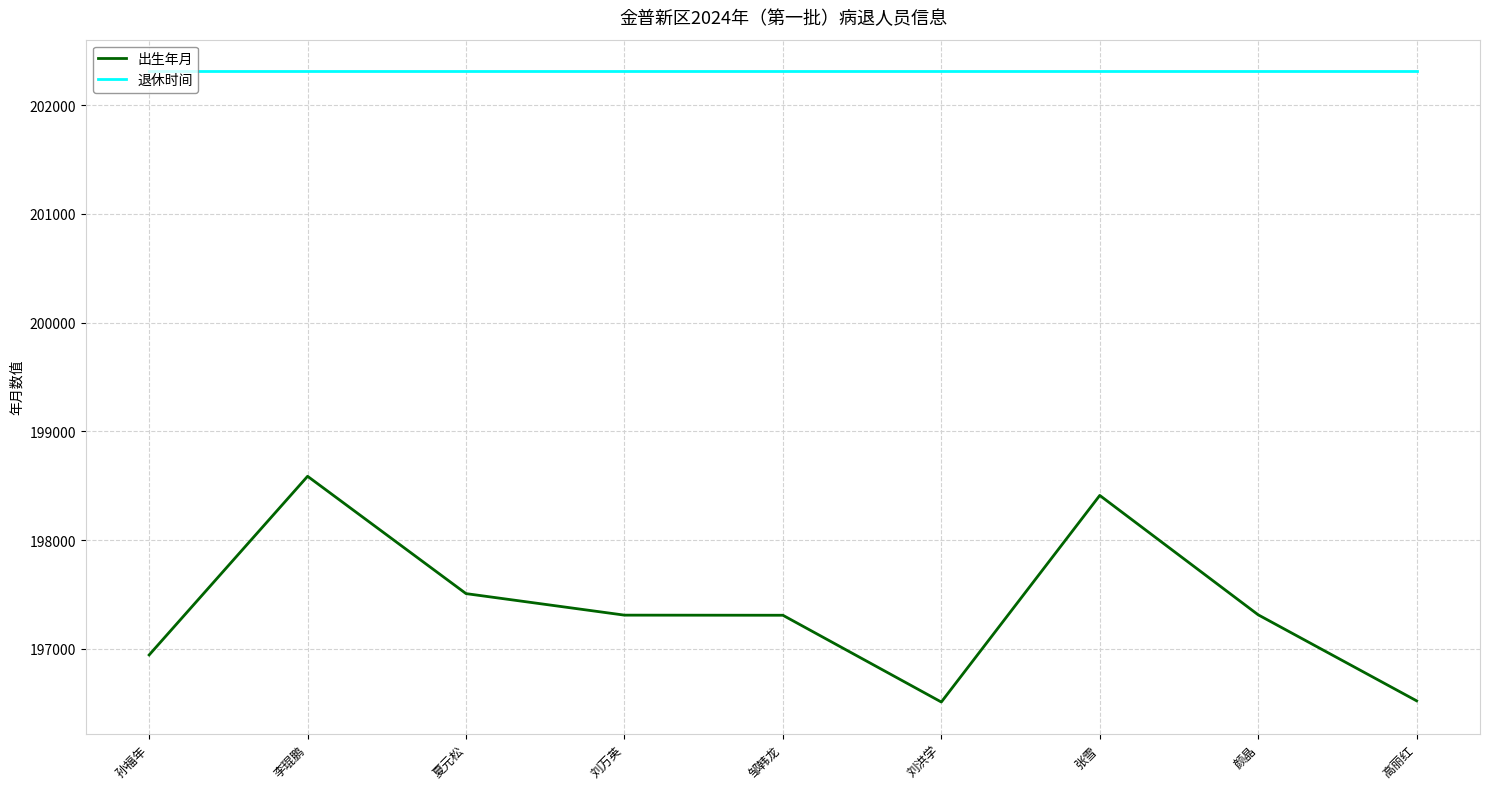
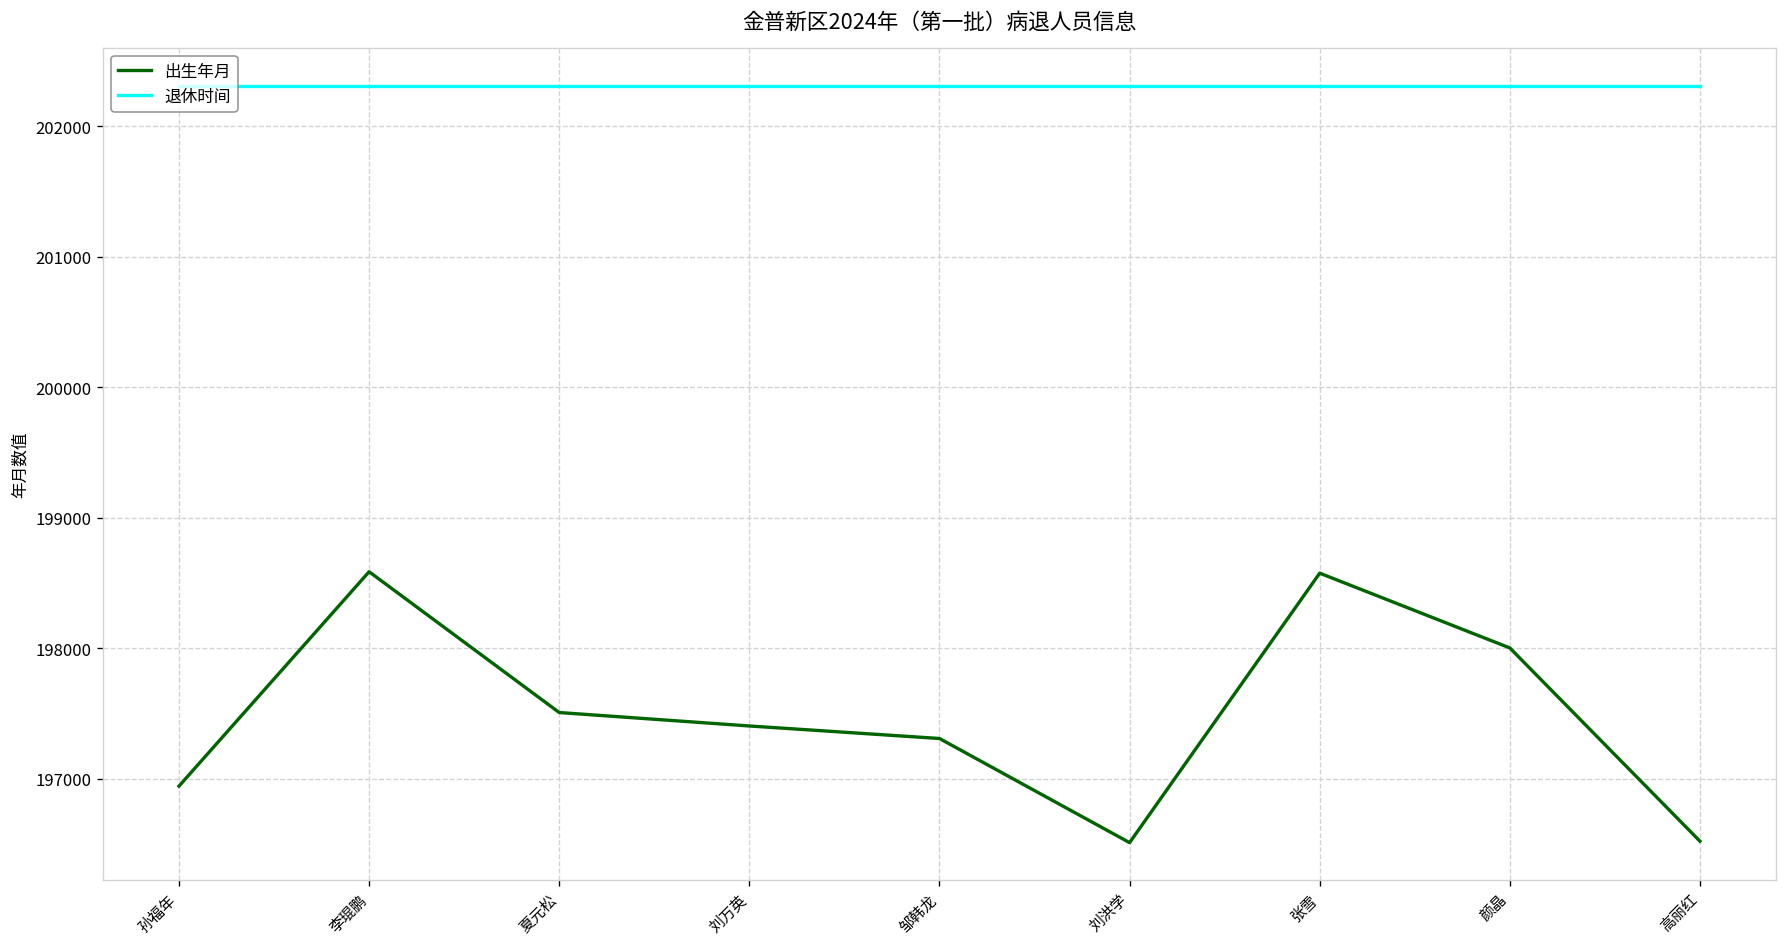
  {
    "出生年月": {
      "孙福年": 196940,
      "李琨鹏": 198590,
      "夏元松": 197510,
-     "刘万英": 197310,
+     "刘万英": 197410,
      "邹韩龙": 197310,
      "刘洪学": 196510,
-     "张雪": 198410,
-     "颜晶": 197310,
+     "张雪": 198580,
+     "颜晶": 198000,
      "高丽红": 196520
    },
    "退休时间": {
      "李琨鹏": 202310,
      "夏元松": 202310,
      "刘万英": 202310,
      "邹韩龙": 202310,
      "刘洪学": 202310,
      "张雪": 202310,
      "颜晶": 202310,
      "高丽红": 202310
    }
  }
